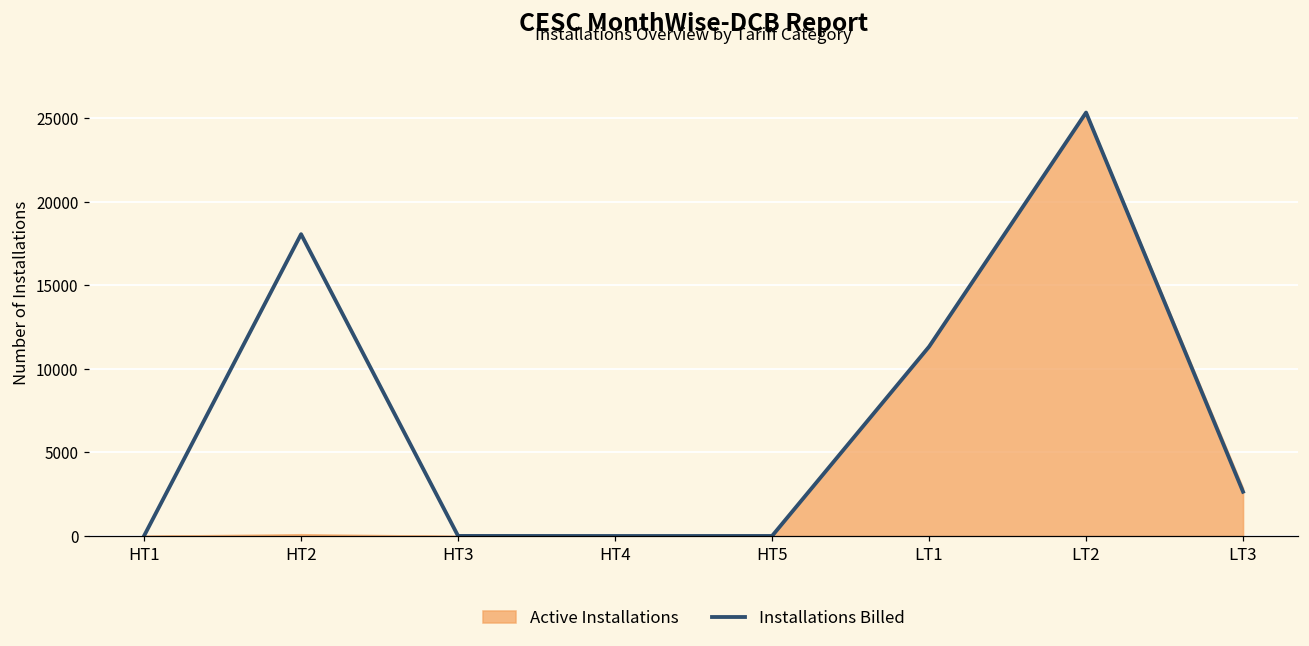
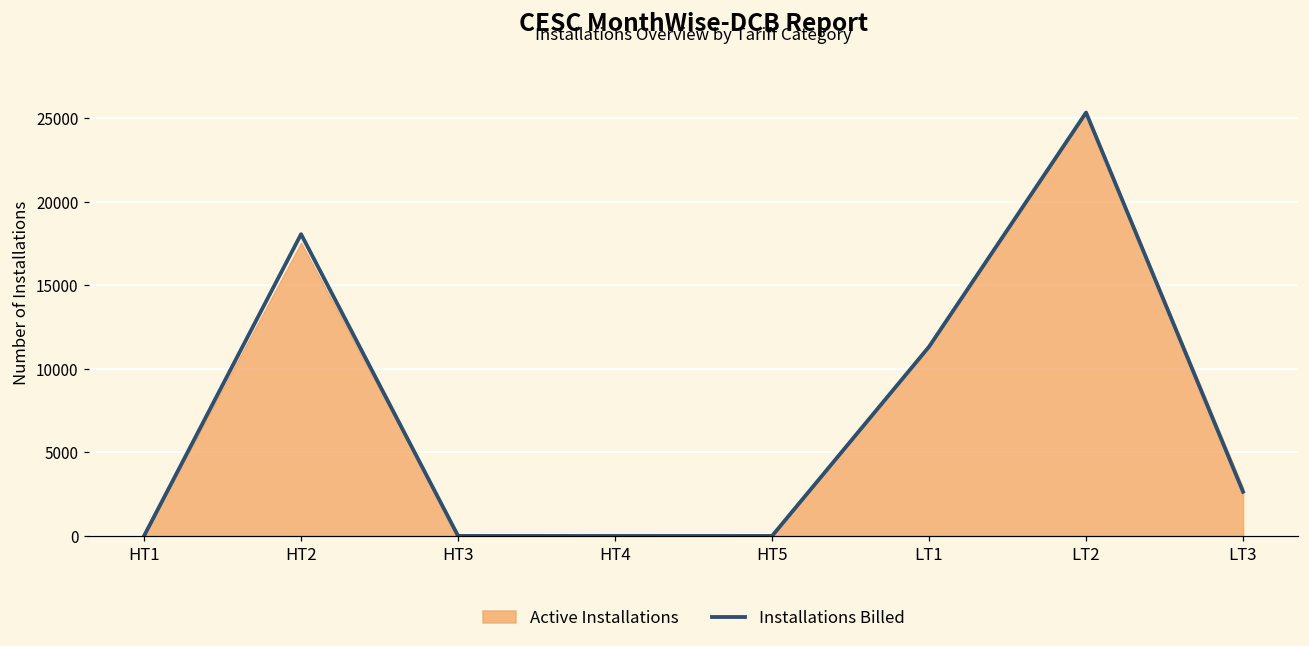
  {
    "Active Installations": {
-     "HT2": 100,
+     "HT2": 17600,
      "LT3": 2900
    },
    "Installations Billed": {
      "HT2": 18100,
      "LT3": 2600
    }
  }
